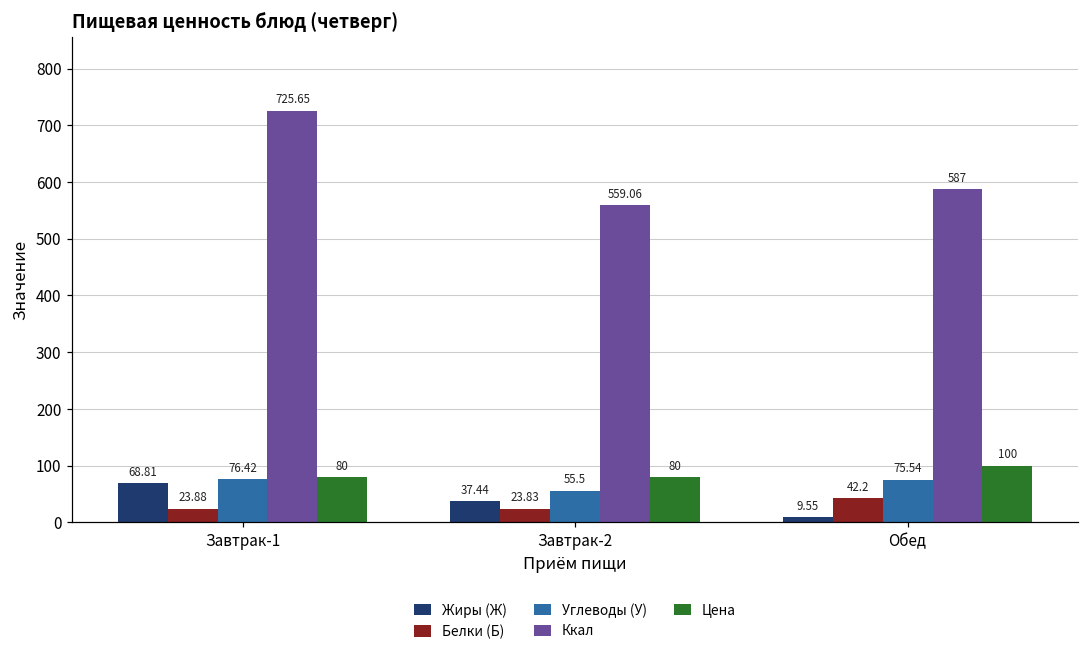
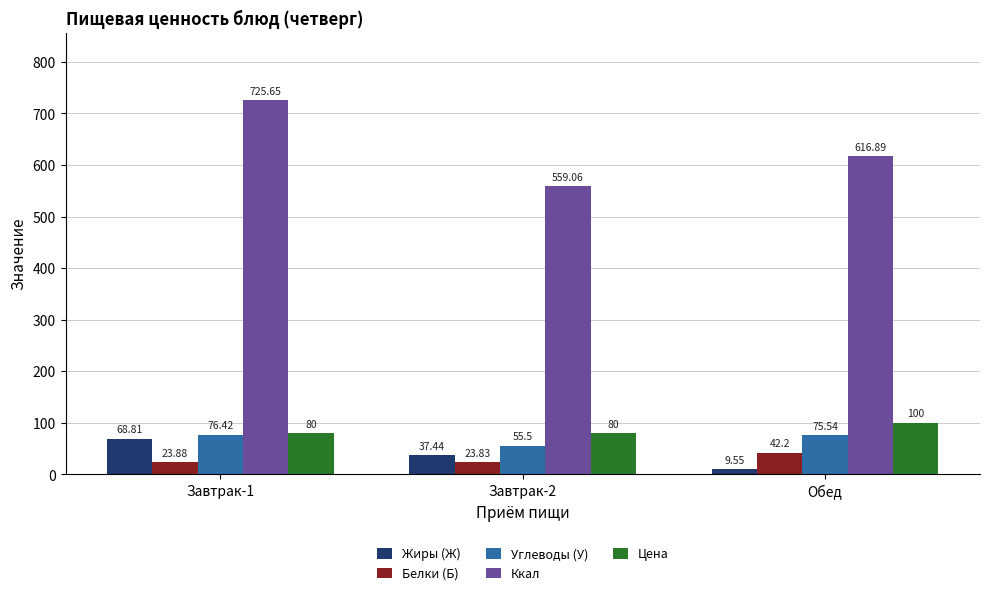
  {
    "Жиры (Ж)": {
      "Завтрак-1": 68.81,
      "Завтрак-2": 37.44,
      "Обед": 9.55
    },
    "Белки (Б)": {
      "Завтрак-1": 23.88,
      "Завтрак-2": 23.83,
      "Обед": 42.2
    },
    "Углеводы (У)": {
      "Завтрак-1": 76.42,
      "Завтрак-2": 55.5,
      "Обед": 75.54
    },
    "Ккал": {
      "Завтрак-1": 725.65,
      "Завтрак-2": 559.06,
-     "Обед": 587
+     "Обед": 616.89
    },
    "Цена": {
      "Завтрак-1": 80,
      "Завтрак-2": 80,
      "Обед": 100
    }
  }
